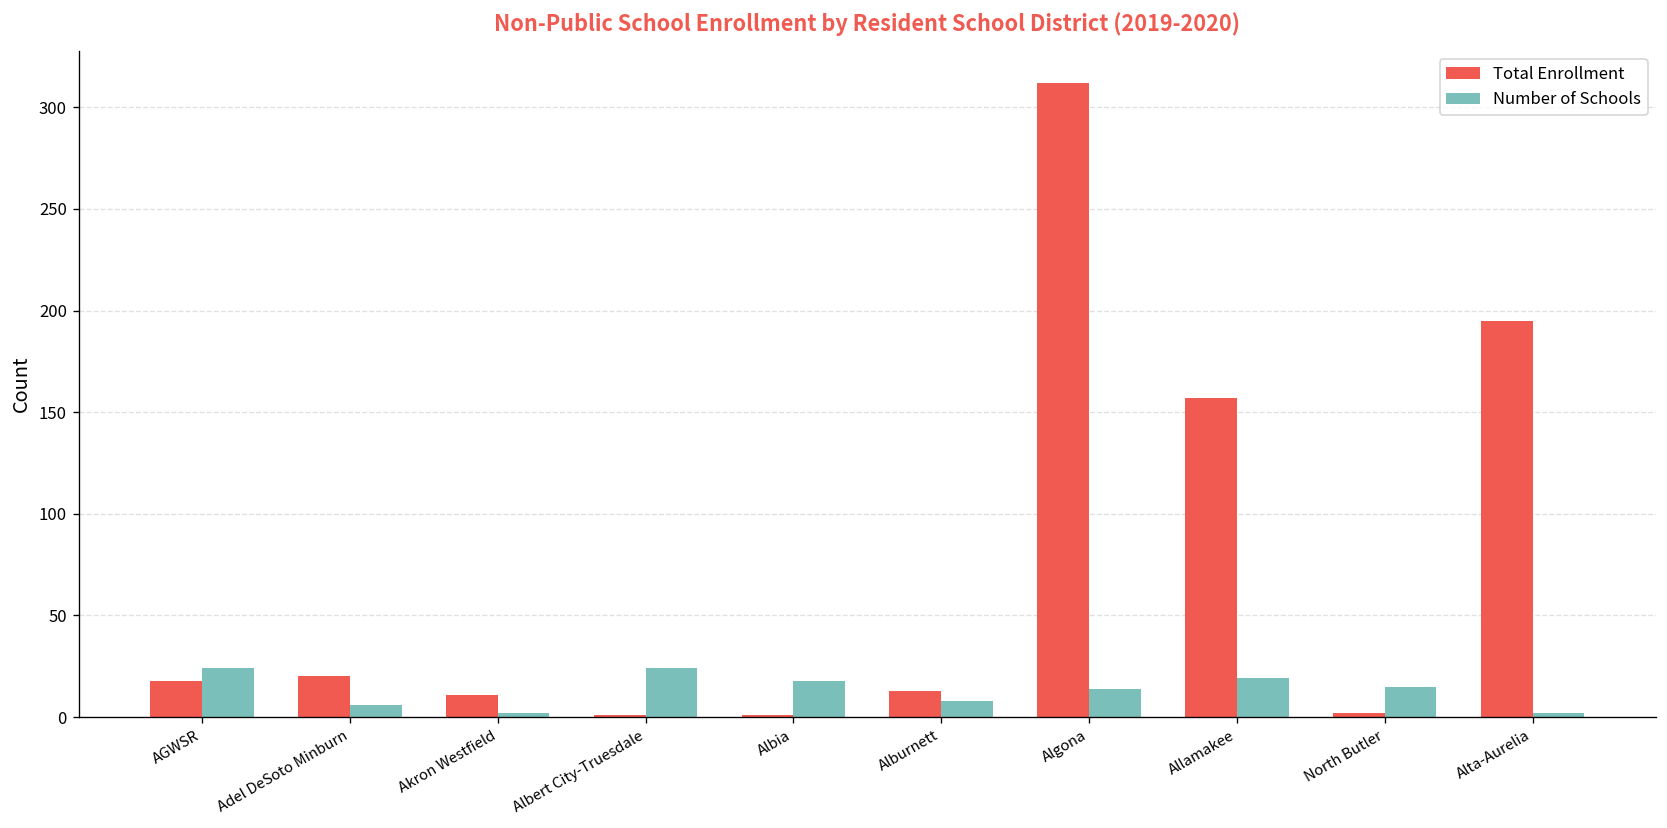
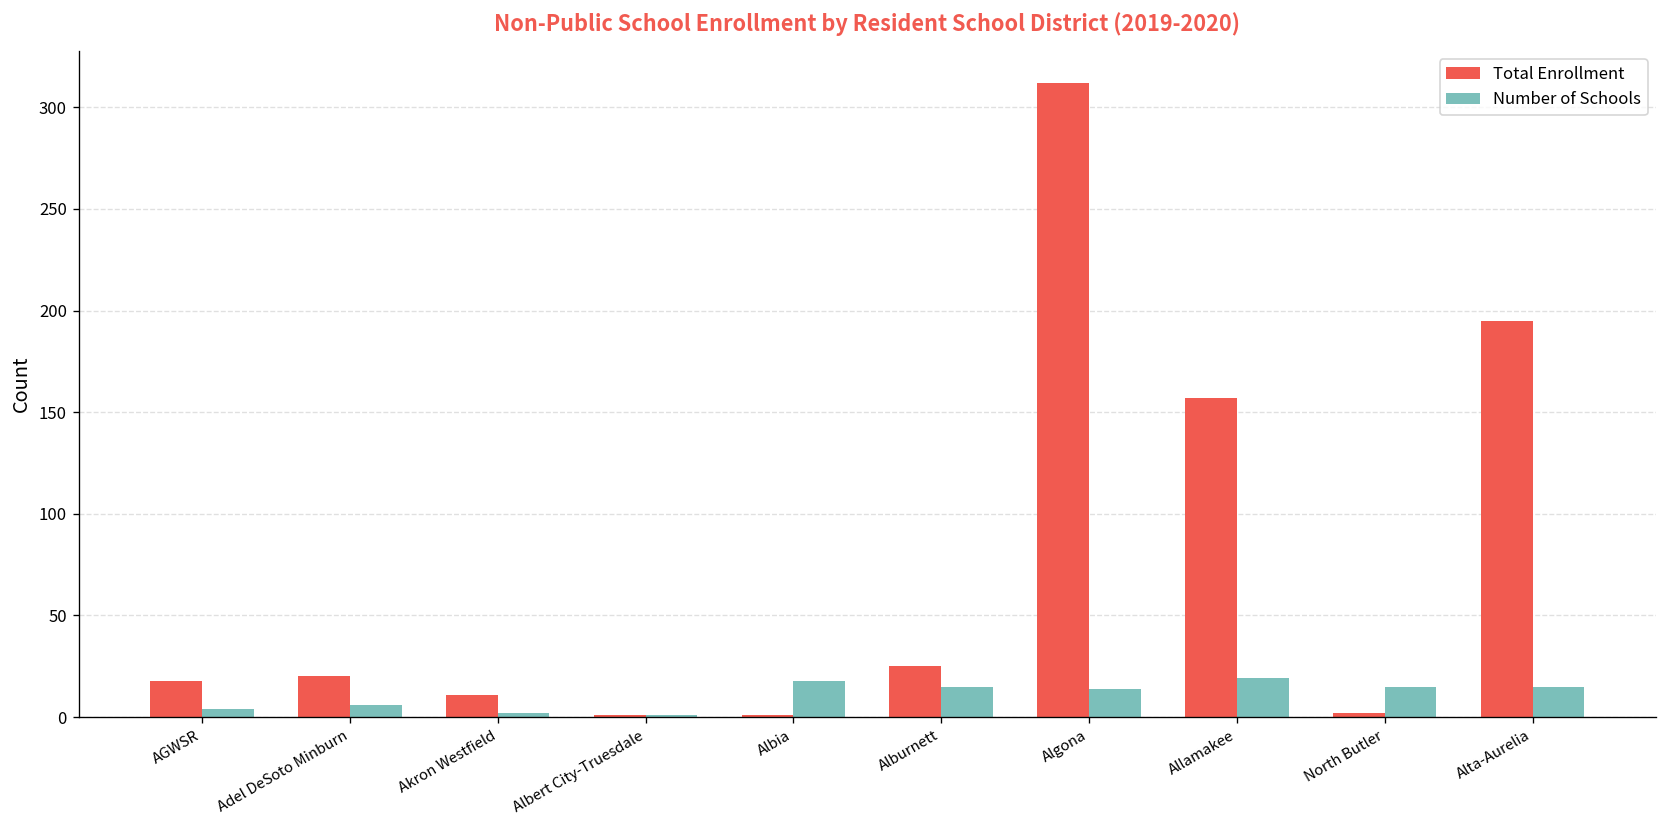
  {
    "Total Enrollment": {
      "AGWSR": 18,
      "Adel DeSoto Minburn": 20,
      "Akron Westfield": 11,
-     "Alburnett": 13,
+     "Alburnett": 25,
      "Algona": 312,
      "Allamakee": 157,
      "North Butler": 2,
      "Alta-Aurelia": 195
    },
    "Number of Schools": {
-     "AGWSR": 24,
+     "AGWSR": 4,
      "Adel DeSoto Minburn": 6,
      "Akron Westfield": 2,
-     "Albert City-Truesdale": 24,
+     "Albert City-Truesdale": 1,
      "Albia": 18,
-     "Alburnett": 8,
+     "Alburnett": 15,
      "Algona": 14,
      "Allamakee": 19,
      "North Butler": 15,
-     "Alta-Aurelia": 2
+     "Alta-Aurelia": 15
    }
  }
